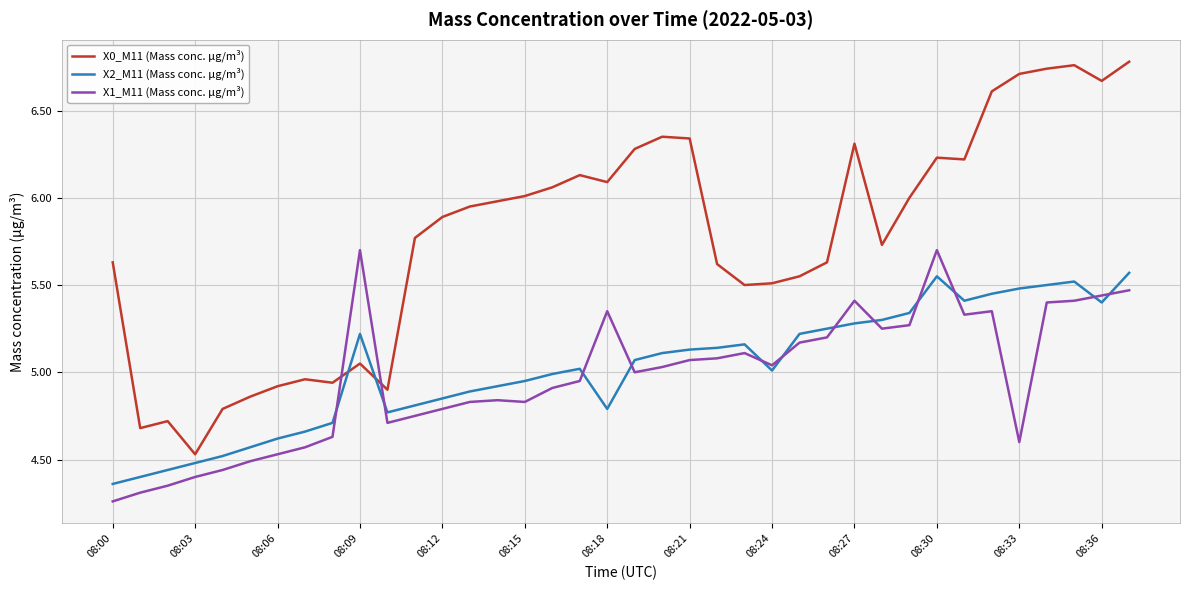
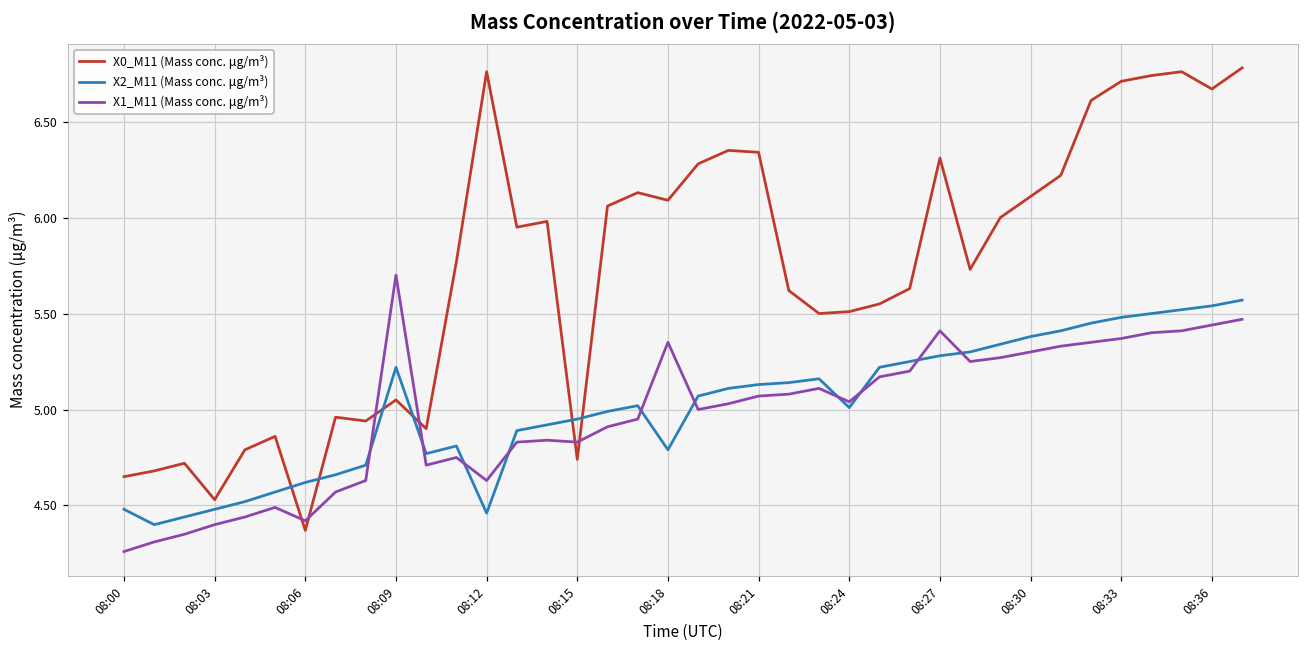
  {
    "X0_M11 (Mass conc. μg/m³)": {
-     "08:00": 5.63,
+     "08:00": 4.65,
      "08:03": 4.53,
-     "08:06": 4.92,
+     "08:06": 4.37,
      "08:09": 5.05,
-     "08:12": 5.89,
-     "08:15": 6.01,
+     "08:12": 6.76,
+     "08:15": 4.74,
      "08:18": 6.09,
      "08:21": 6.34,
      "08:24": 5.51,
      "08:27": 6.31,
-     "08:30": 6.23,
+     "08:30": 6.11,
      "08:33": 6.71,
      "08:36": 6.67
    },
    "X2_M11 (Mass conc. μg/m³)": {
-     "08:00": 4.36,
+     "08:00": 4.48,
      "08:03": 4.48,
      "08:06": 4.62,
      "08:09": 5.22,
-     "08:12": 4.85,
+     "08:12": 4.46,
      "08:15": 4.95,
      "08:18": 4.79,
      "08:21": 5.13,
      "08:24": 5.01,
      "08:27": 5.28,
-     "08:30": 5.55,
+     "08:30": 5.38,
      "08:33": 5.48,
-     "08:36": 5.40
+     "08:36": 5.54
    },
    "X1_M11 (Mass conc. μg/m³)": {
      "08:00": 4.26,
      "08:03": 4.40,
-     "08:06": 4.53,
+     "08:06": 4.42,
      "08:09": 5.70,
-     "08:12": 4.79,
+     "08:12": 4.63,
      "08:15": 4.83,
      "08:18": 5.35,
      "08:21": 5.07,
      "08:24": 5.04,
      "08:27": 5.41,
-     "08:30": 5.7,
-     "08:33": 4.60,
+     "08:30": 5.3,
+     "08:33": 5.37,
      "08:36": 5.44
    }
  }
